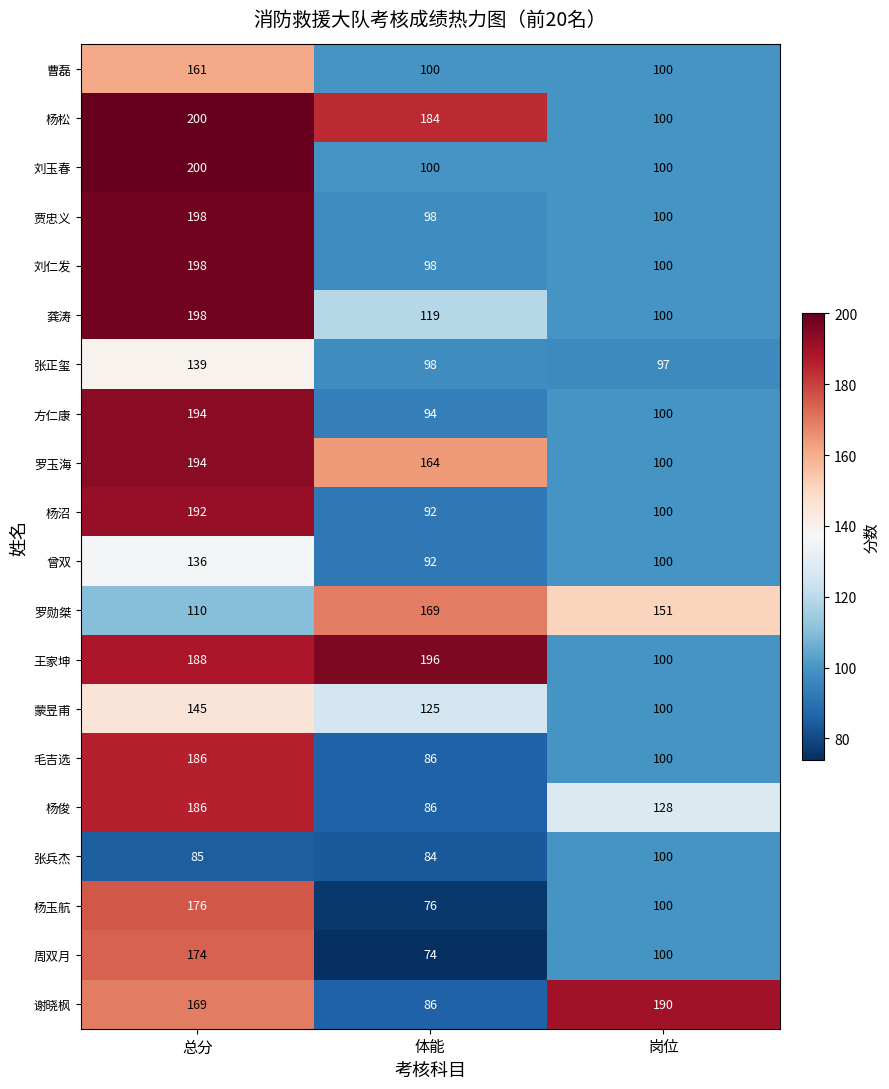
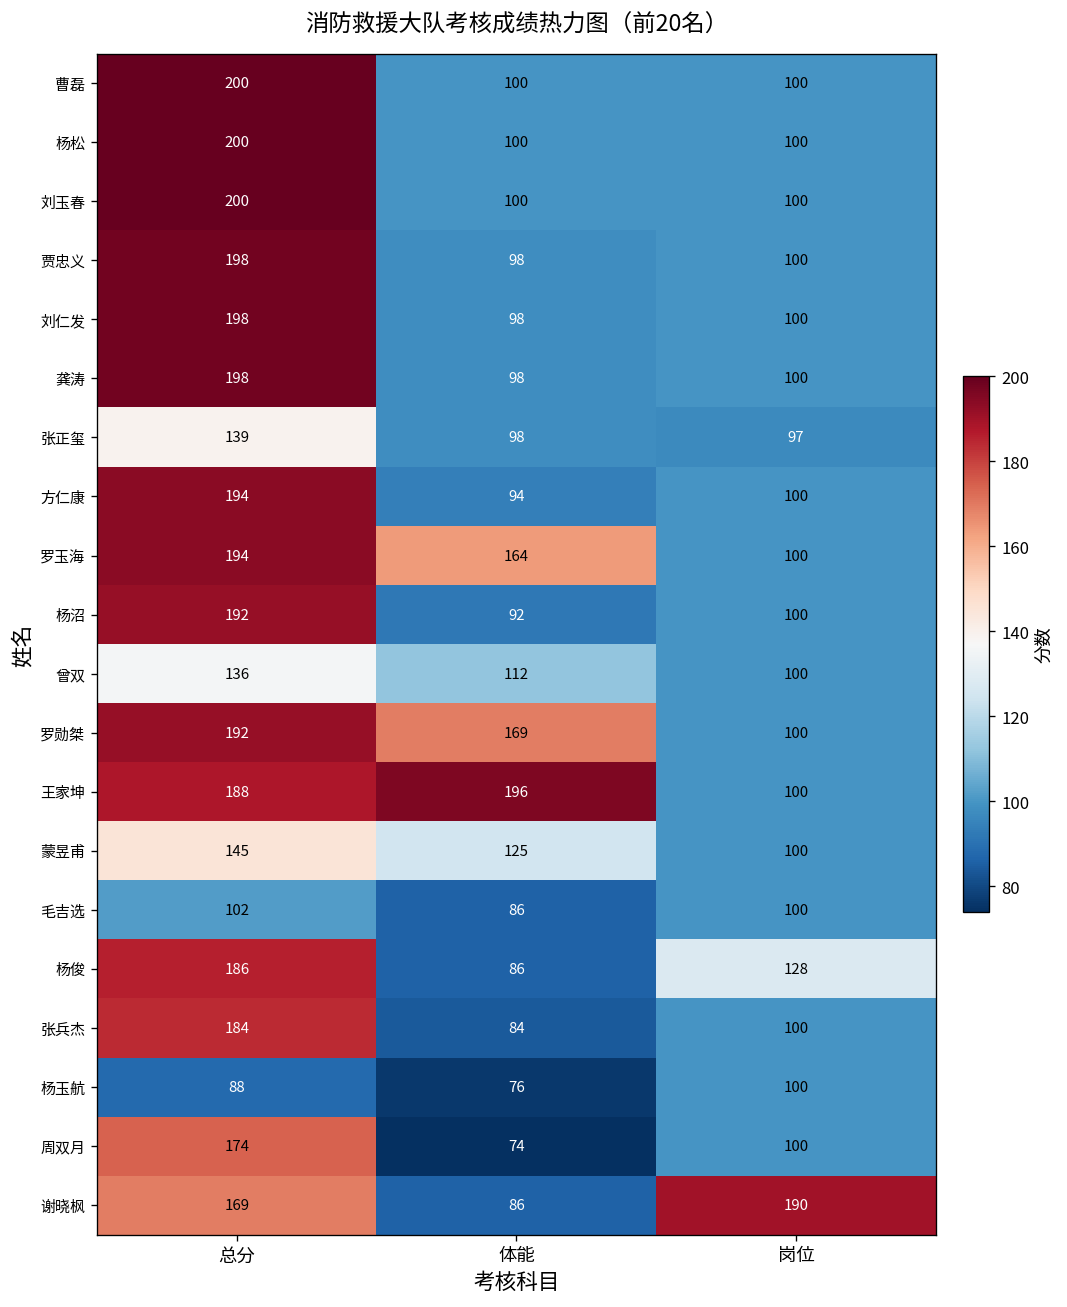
  {
    "曹磊": {
-     "总分": 161,
+     "总分": 200,
      "体能": 100,
      "岗位": 100
    },
    "杨松": {
      "总分": 200,
-     "体能": 184,
+     "体能": 100,
      "岗位": 100
    },
    "刘玉春": {
      "总分": 200,
      "体能": 100,
      "岗位": 100
    },
    "贾忠义": {
      "总分": 198,
      "体能": 98,
      "岗位": 100
    },
    "刘仁发": {
      "总分": 198,
      "体能": 98,
      "岗位": 100
    },
    "龚涛": {
      "总分": 198,
-     "体能": 119,
+     "体能": 98,
      "岗位": 100
    },
    "张正玺": {
      "总分": 139,
      "体能": 98,
      "岗位": 97
    },
    "方仁康": {
      "总分": 194,
      "体能": 94,
      "岗位": 100
    },
    "罗玉海": {
      "总分": 194,
      "体能": 164,
      "岗位": 100
    },
    "杨沼": {
      "总分": 192,
      "体能": 92,
      "岗位": 100
    },
    "曾双": {
      "总分": 136,
-     "体能": 92,
+     "体能": 112,
      "岗位": 100
    },
    "罗勋桀": {
-     "总分": 110,
+     "总分": 192,
      "体能": 169,
-     "岗位": 151
+     "岗位": 100
    },
    "王家坤": {
      "总分": 188,
      "体能": 196,
      "岗位": 100
    },
    "蒙昱甫": {
      "总分": 145,
      "体能": 125,
      "岗位": 100
    },
    "毛吉选": {
-     "总分": 186,
+     "总分": 102,
      "体能": 86,
      "岗位": 100
    },
    "杨俊": {
      "总分": 186,
      "体能": 86,
      "岗位": 128
    },
    "张兵杰": {
-     "总分": 85,
+     "总分": 184,
      "体能": 84,
      "岗位": 100
    },
    "杨玉航": {
-     "总分": 176,
+     "总分": 88,
      "体能": 76,
      "岗位": 100
    },
    "周双月": {
      "总分": 174,
      "体能": 74,
      "岗位": 100
    },
    "谢晓枫": {
      "总分": 169,
      "体能": 86,
      "岗位": 190
    }
  }
